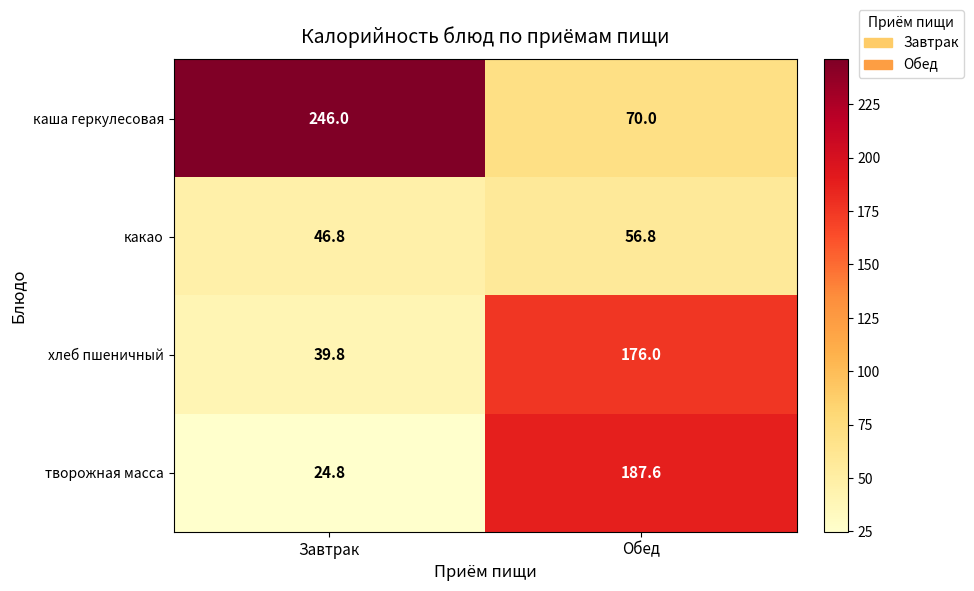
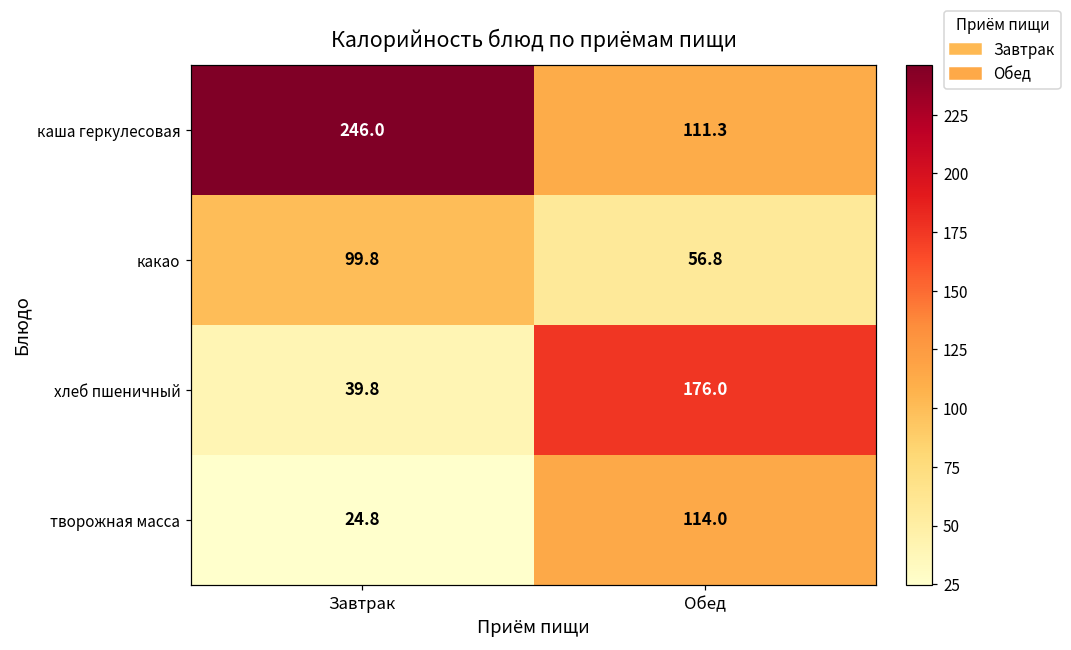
  {
    "каша геркулесовая": {
      "Завтрак": 246.0,
-     "Обед": 70.0
+     "Обед": 111.3
    },
    "какао": {
-     "Завтрак": 46.8,
+     "Завтрак": 99.8,
      "Обед": 56.8
    },
    "хлеб пшеничный": {
      "Завтрак": 39.8,
      "Обед": 176.0
    },
    "творожная масса": {
      "Завтрак": 24.8,
-     "Обед": 187.6
+     "Обед": 114.0
    }
  }
